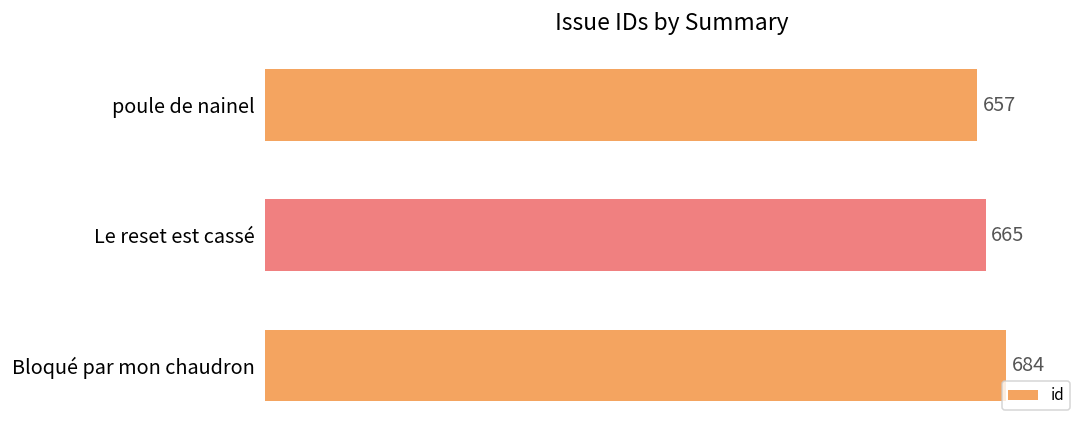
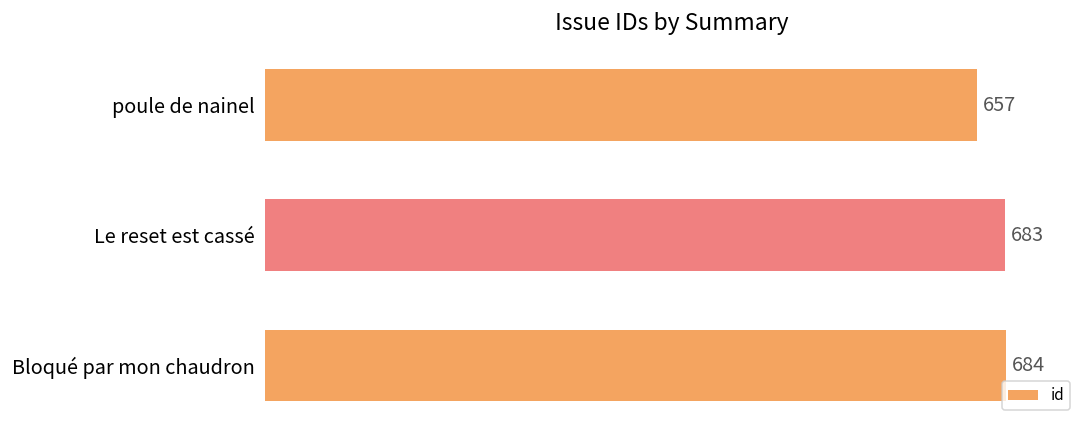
  {
    "poule de nainel": 657,
-   "Le reset est cassé": 665,
+   "Le reset est cassé": 683,
    "Bloqué par mon chaudron": 684
  }
